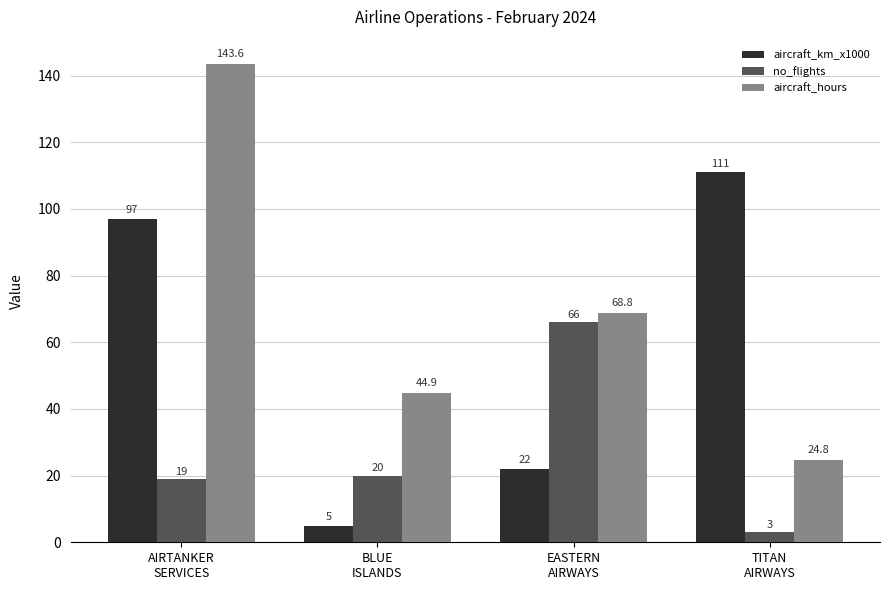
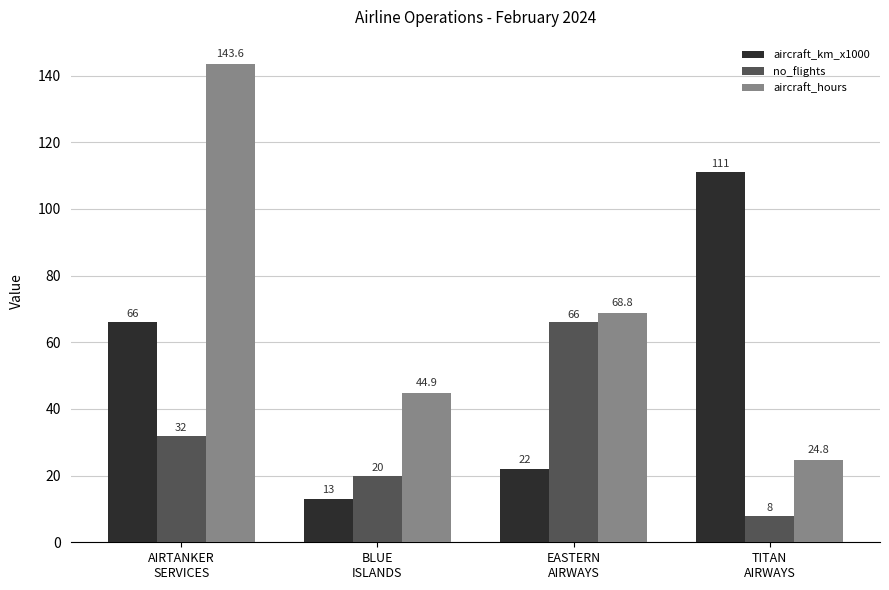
  {
    "aircraft_km_x1000": {
-     "AIRTANKER SERVICES": 97,
-     "BLUE ISLANDS": 5,
+     "AIRTANKER SERVICES": 66,
+     "BLUE ISLANDS": 13,
      "EASTERN AIRWAYS": 22,
      "TITAN AIRWAYS": 111
    },
    "no_flights": {
-     "AIRTANKER SERVICES": 19,
+     "AIRTANKER SERVICES": 32,
      "BLUE ISLANDS": 20,
      "EASTERN AIRWAYS": 66,
-     "TITAN AIRWAYS": 3
+     "TITAN AIRWAYS": 8
    },
    "aircraft_hours": {
      "AIRTANKER SERVICES": 143.6,
      "BLUE ISLANDS": 44.9,
      "EASTERN AIRWAYS": 68.8,
      "TITAN AIRWAYS": 24.8
    }
  }
